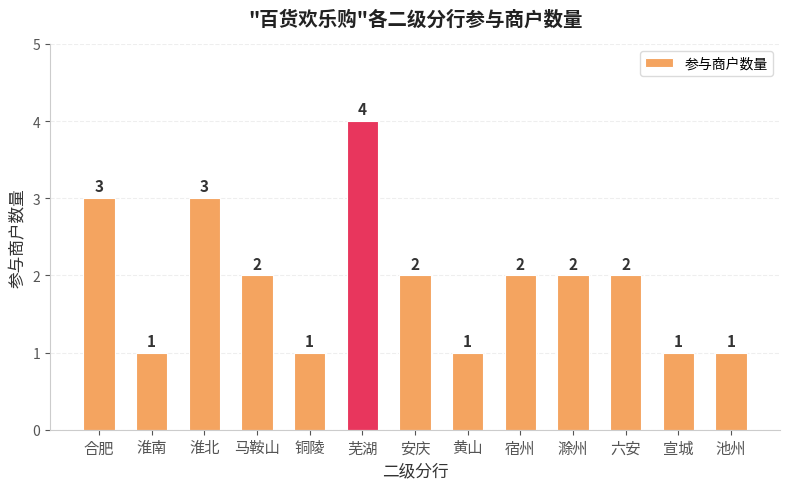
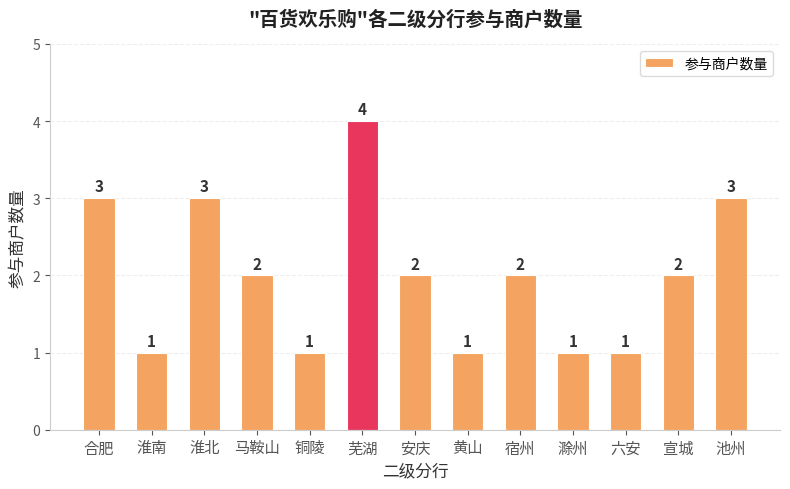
  {
    "合肥": 3,
    "淮南": 1,
    "淮北": 3,
    "马鞍山": 2,
    "铜陵": 1,
    "芜湖": 4,
    "安庆": 2,
    "黄山": 1,
    "宿州": 2,
-   "滁州": 2,
-   "六安": 2,
-   "宣城": 1,
-   "池州": 1
+   "滁州": 1,
+   "六安": 1,
+   "宣城": 2,
+   "池州": 3
  }
